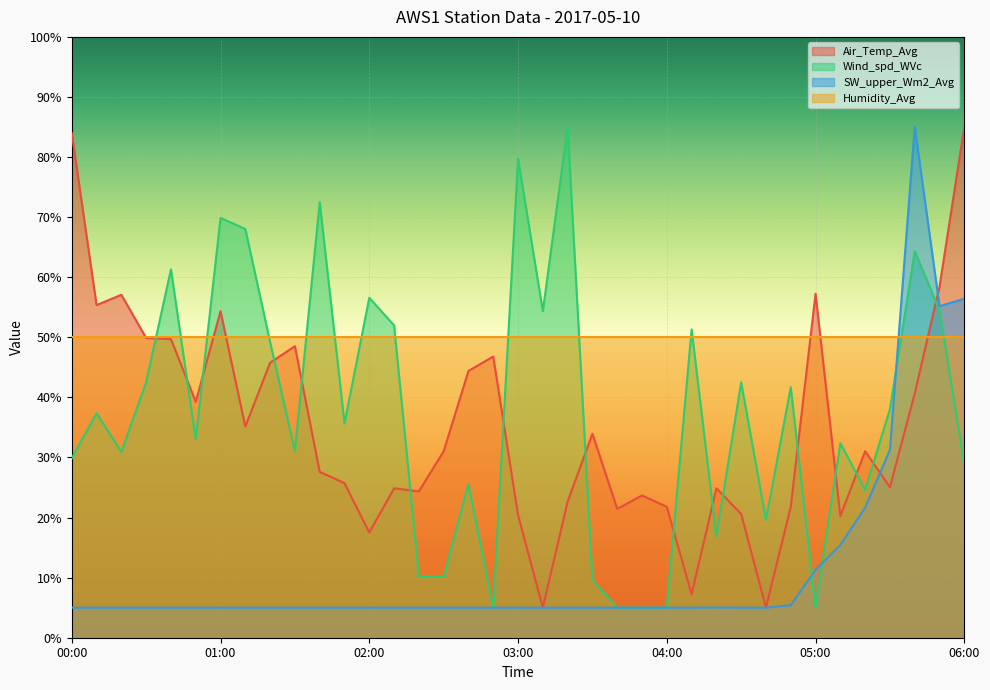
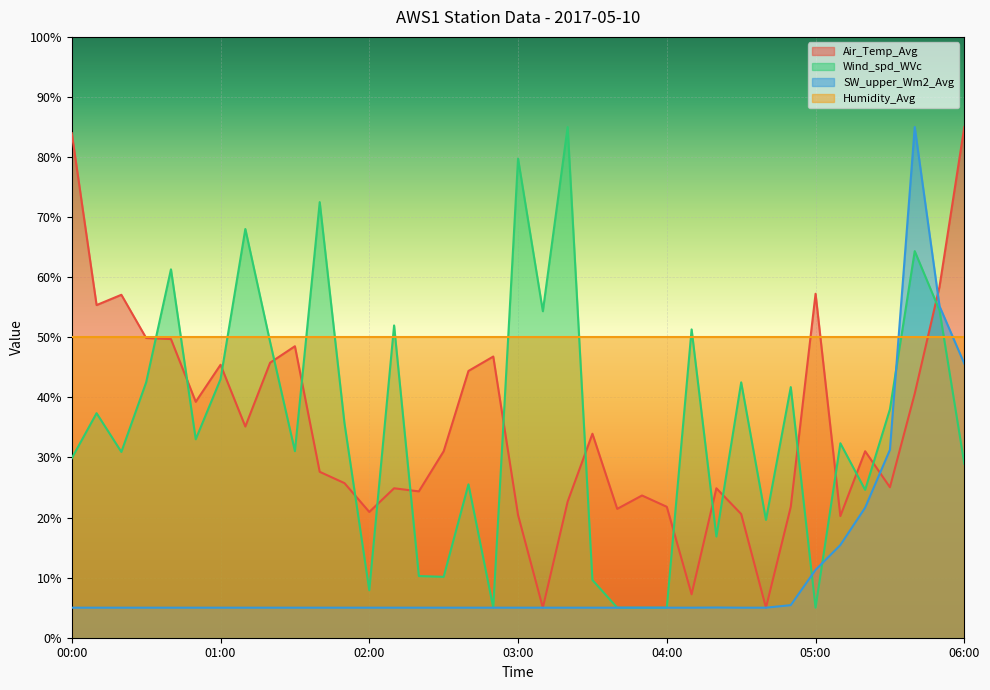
  {
    "Air_Temp_Avg": {
      "00:00": "84%",
-     "01:00": "54%",
-     "02:00": "18%",
+     "01:00": "45%",
+     "02:00": "21%",
      "03:00": "20%",
      "04:00": "22%",
      "05:00": "57%",
      "06:00": "85%"
    },
    "Wind_spd_WVc": {
      "00:00": "30%",
-     "01:00": "70%",
-     "02:00": "57%",
+     "01:00": "43%",
+     "02:00": "8%",
      "03:00": "80%",
      "05:00": "5%",
      "06:00": "29%"
    },
    "SW_upper_Wm2_Avg": {
      "00:00": "5%",
      "01:00": "5%",
      "02:00": "5%",
      "03:00": "5%",
      "05:00": "11%",
-     "06:00": "56%"
+     "06:00": "46%"
    },
    "Humidity_Avg": {
      "00:00": "50%",
      "01:00": "50%",
      "02:00": "50%",
      "03:00": "50%",
      "04:00": "50%",
      "05:00": "50%",
      "06:00": "50%"
    }
  }
